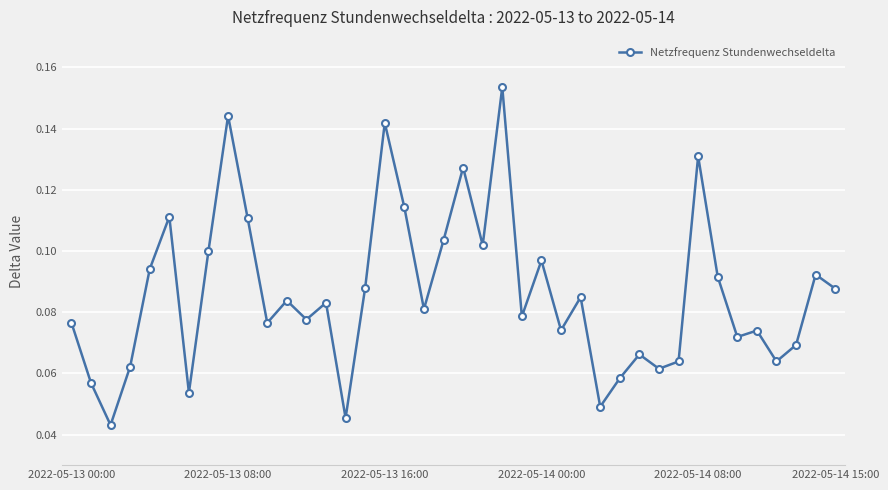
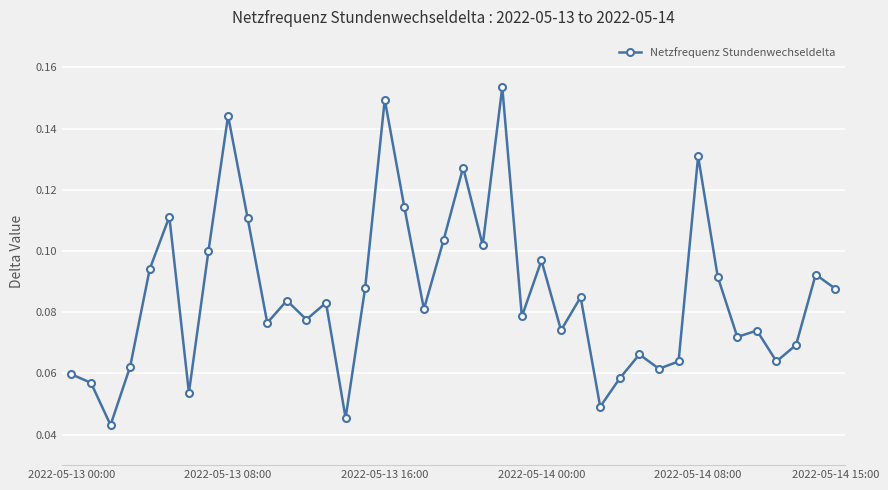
  {
-   "2022-05-13 00:00": 0.077,
+   "2022-05-13 00:00": 0.060,
    "2022-05-13 08:00": 0.144,
-   "2022-05-13 16:00": 0.142,
+   "2022-05-13 16:00": 0.150,
    "2022-05-14 00:00": 0.097,
    "2022-05-14 08:00": 0.131,
    "2022-05-14 15:00": 0.088
  }
